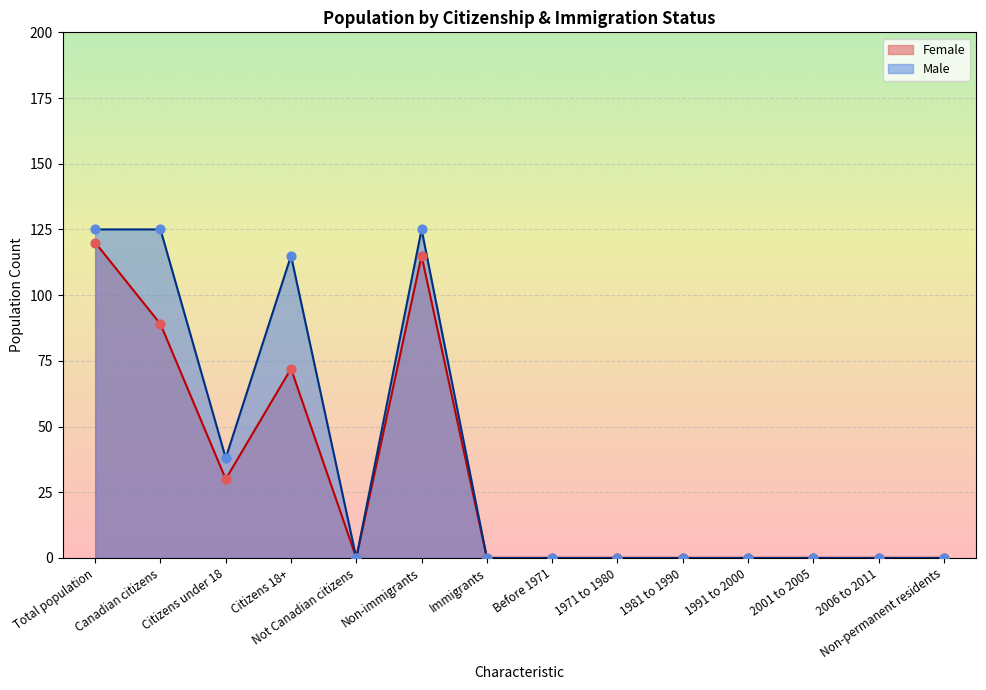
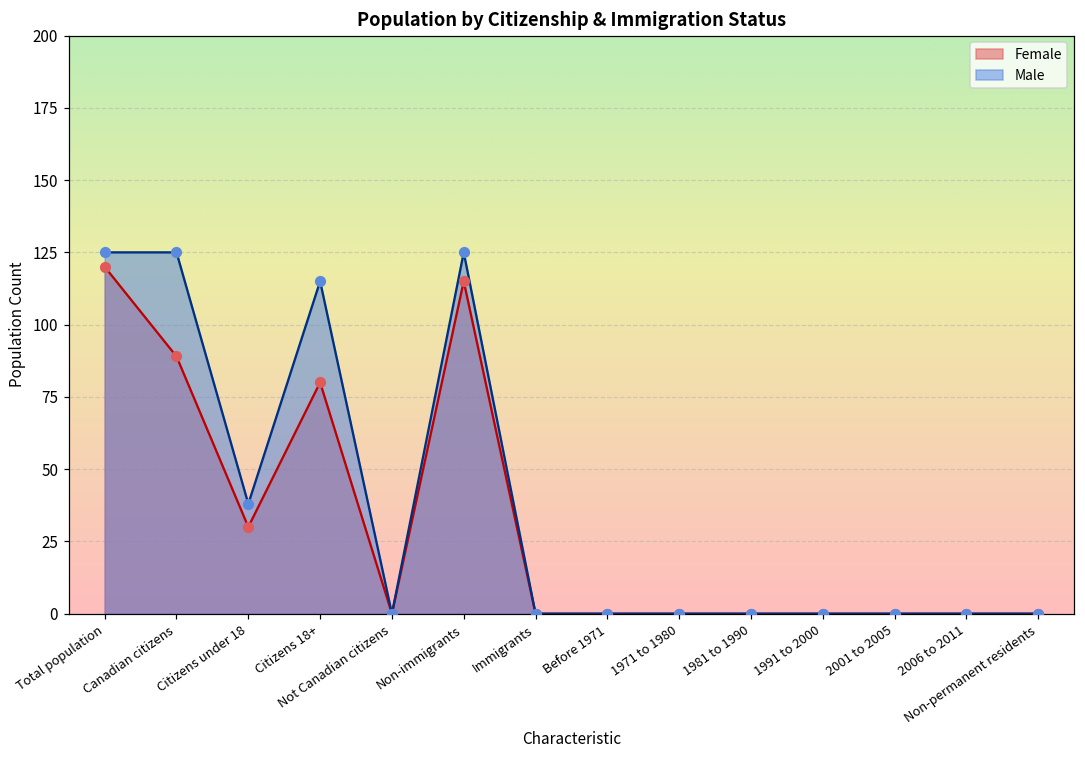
  {
    "Female": {
      "Total population": 120,
      "Canadian citizens": 89,
      "Citizens under 18": 30,
-     "Citizens 18+": 72,
+     "Citizens 18+": 80,
      "Non-immigrants": 115
    },
    "Male": {
      "Total population": 125,
      "Canadian citizens": 125,
      "Citizens under 18": 38,
      "Citizens 18+": 115,
      "Non-immigrants": 125
    }
  }
